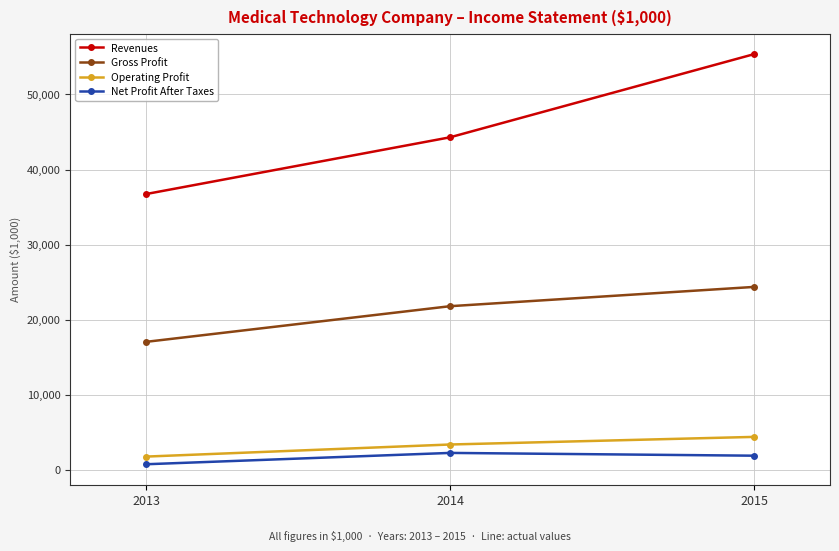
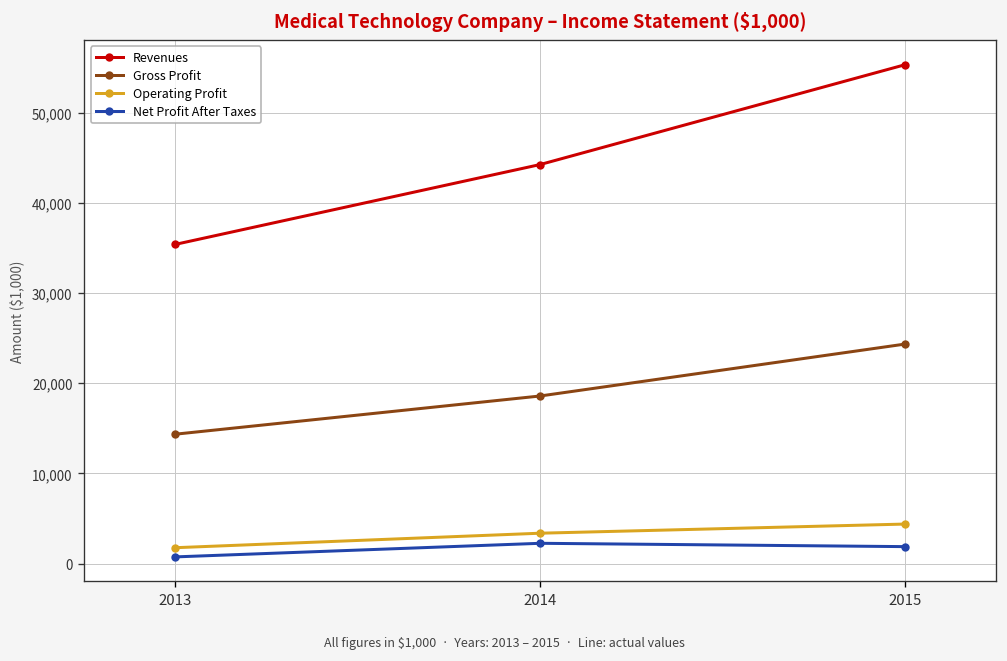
  {
    "Revenues": {
-     "2013": "37,000",
+     "2013": "35,000",
      "2014": "44,000",
      "2015": "55,000"
    },
    "Gross Profit": {
-     "2013": "17,000",
-     "2014": "22,000",
+     "2013": "14,000",
+     "2014": "19,000",
      "2015": "24,000"
    },
    "Operating Profit": {
      "2013": "2,000",
      "2014": "3,000",
      "2015": "4,000"
    },
    "Net Profit After Taxes": {
      "2013": "1,000",
      "2014": "2,000",
      "2015": "2,000"
    }
  }
